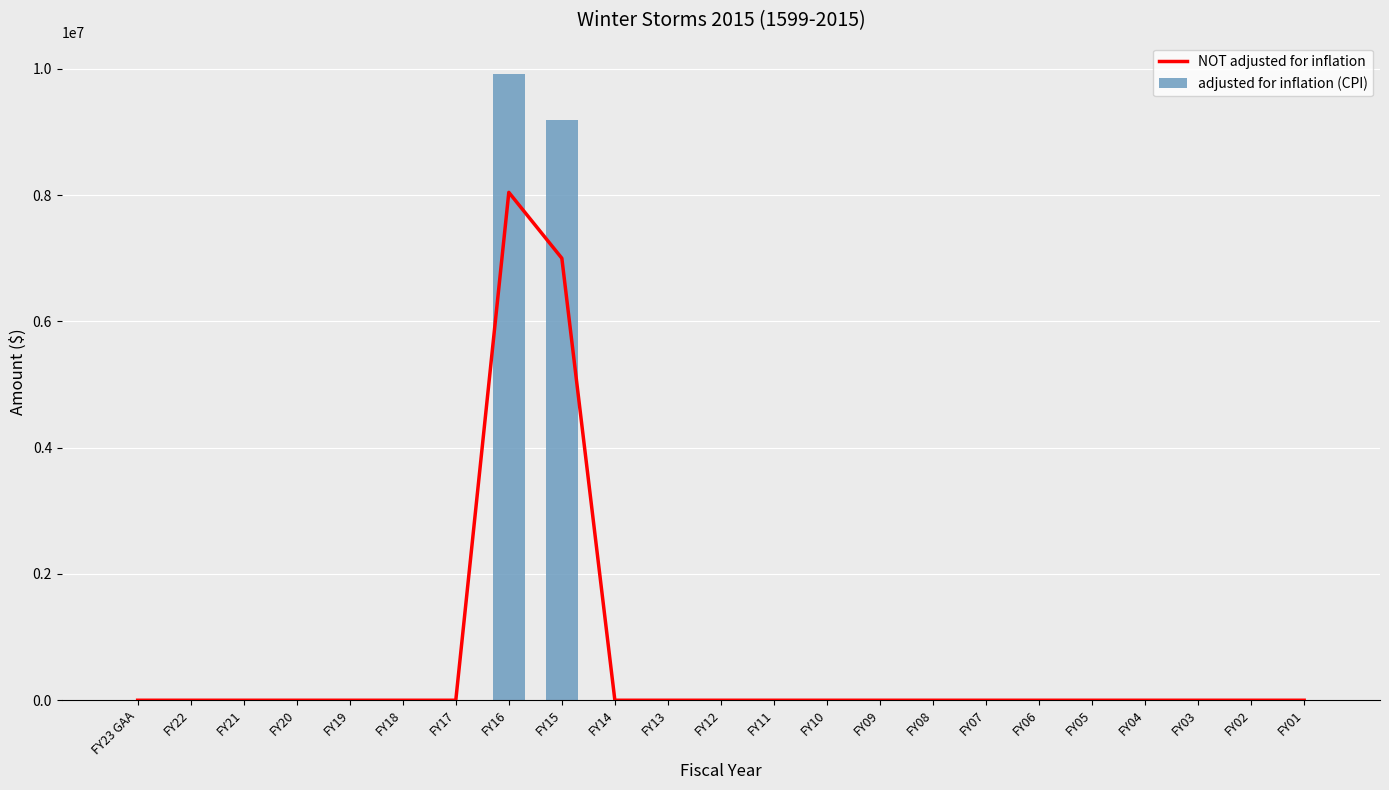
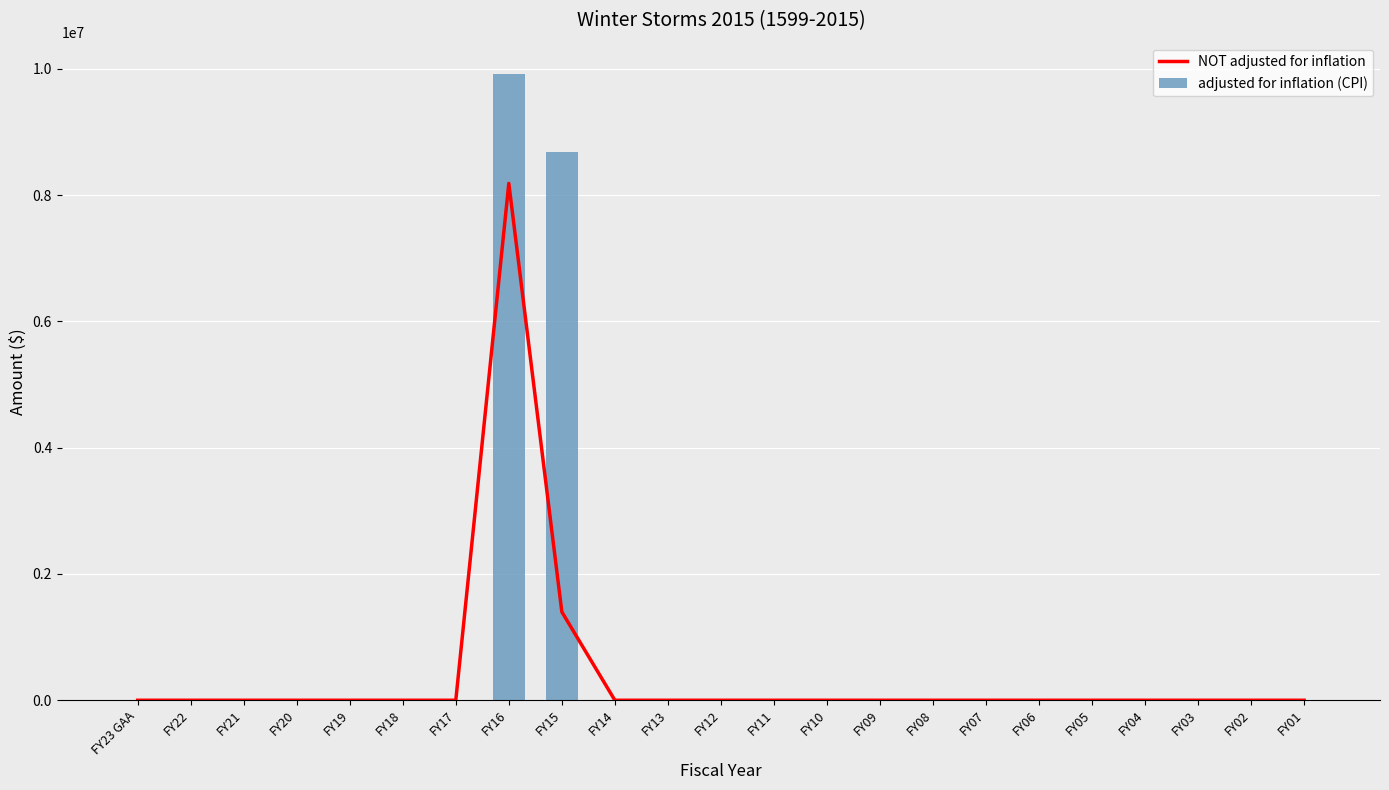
  {
    "NOT adjusted for inflation": {
      "FY23 GAA": 0,
      "FY22": 0,
      "FY21": 0,
      "FY20": 0,
      "FY19": 0,
      "FY18": 0,
      "FY17": 0,
-     "FY16": 8000000,
-     "FY15": 7000000,
+     "FY16": 8200000,
+     "FY15": 1400000,
      "FY14": 0,
      "FY13": 0,
      "FY12": 0,
      "FY11": 0,
      "FY10": 0,
      "FY09": 0,
      "FY08": 0,
      "FY07": 0,
      "FY06": 0,
      "FY05": 0,
      "FY04": 0,
      "FY03": 0,
      "FY02": 0,
      "FY01": 0
    },
    "adjusted for inflation (CPI)": {
      "FY23 GAA": 0,
      "FY22": 0,
      "FY21": 0,
      "FY20": 0,
      "FY19": 0,
      "FY18": 0,
      "FY17": 0,
      "FY16": 9900000,
-     "FY15": 9200000,
+     "FY15": 8700000,
      "FY14": 0,
      "FY13": 0,
      "FY12": 0,
      "FY11": 0,
      "FY10": 0,
      "FY09": 0,
      "FY08": 0,
      "FY07": 0,
      "FY06": 0,
      "FY05": 0,
      "FY04": 0,
      "FY03": 0,
      "FY02": 0,
      "FY01": 0
    }
  }
